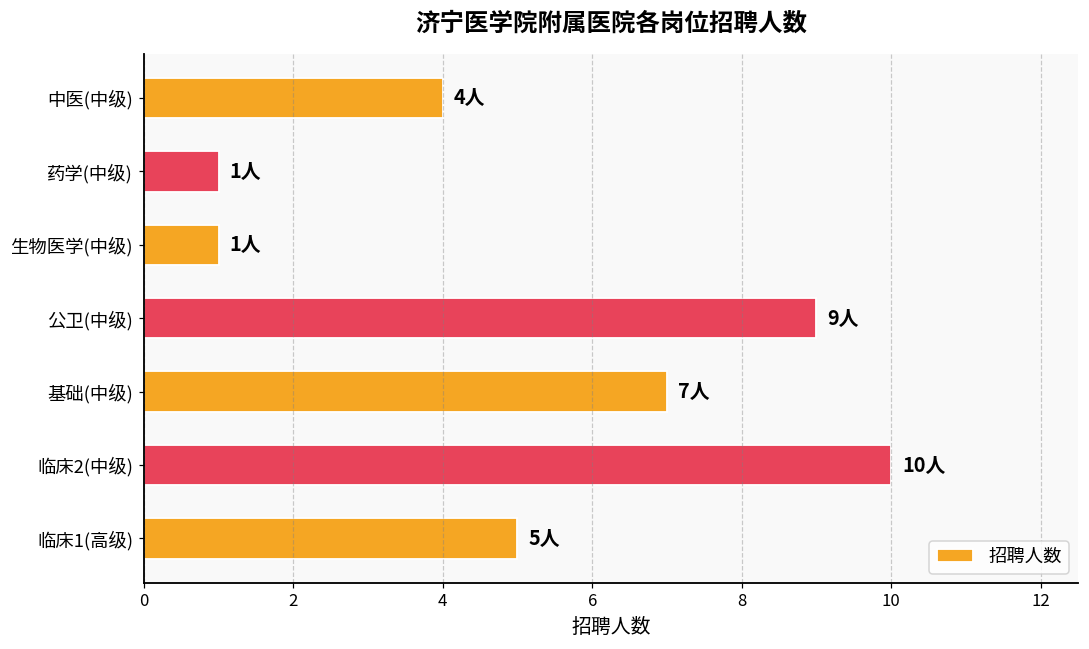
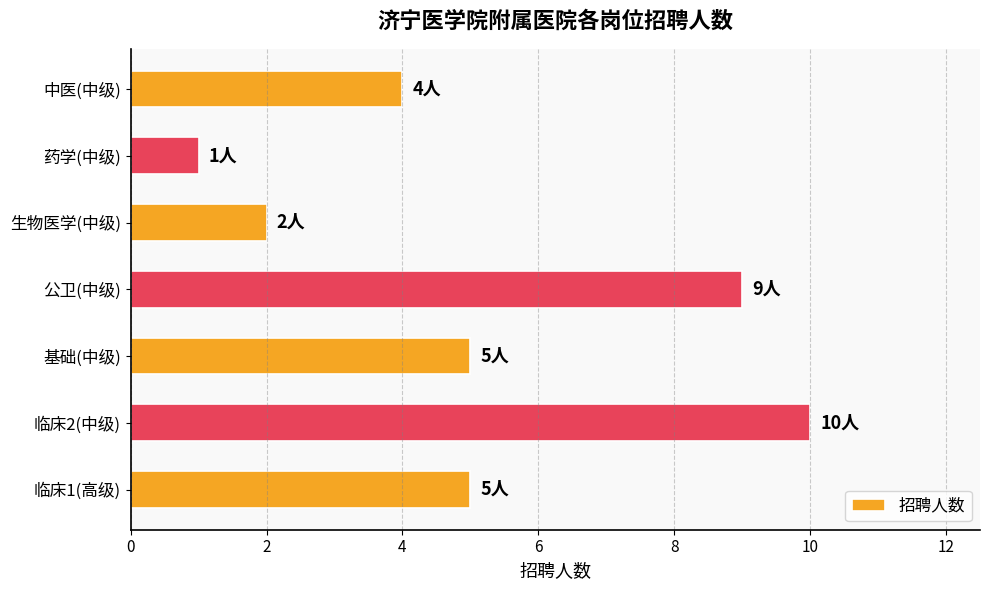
  {
    "中医(中级)": "4人",
    "药学(中级)": "1人",
-   "生物医学(中级)": "1人",
+   "生物医学(中级)": "2人",
    "公卫(中级)": "9人",
-   "基础(中级)": "7人",
+   "基础(中级)": "5人",
    "临床2(中级)": "10人",
    "临床1(高级)": "5人"
  }
